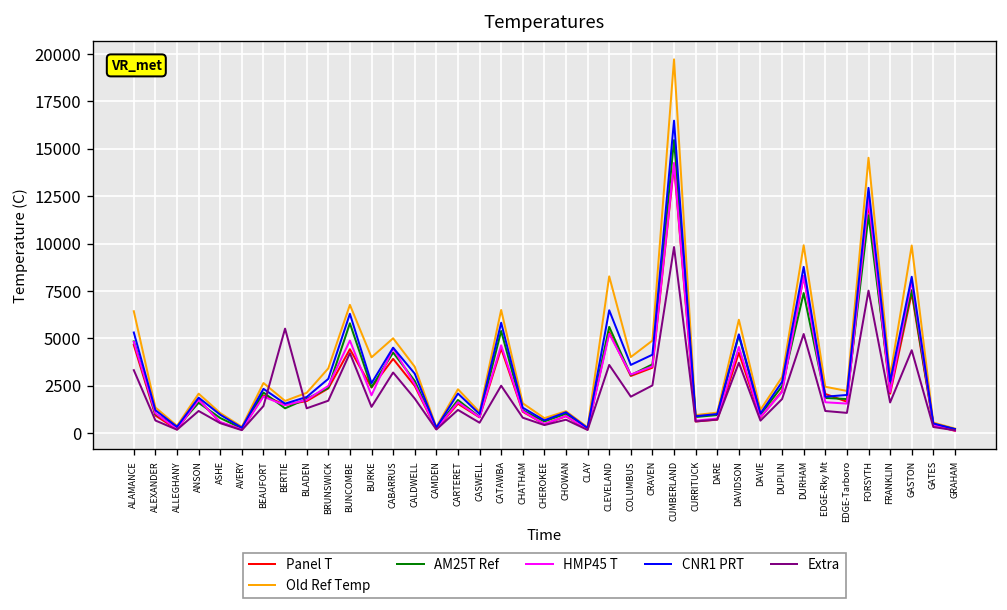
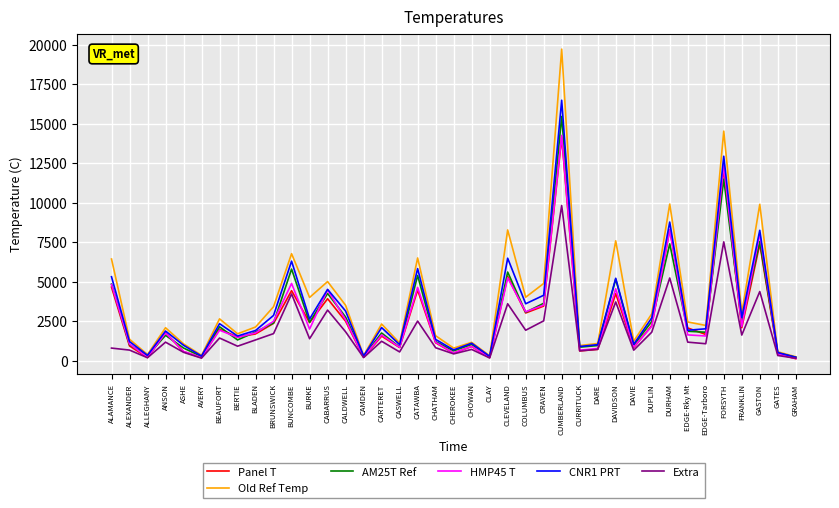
  {
    "Panel T": {
      "ALAMANCE": 4700,
      "BUNCOMBE": 4400,
      "CABARRUS": 3900,
      "CATAWBA": 4500,
      "DAVIDSON": 4200,
      "FORSYTH": 12100
    },
    "Old Ref Temp": {
      "ALAMANCE": 6400,
      "ANSON": 2100,
      "BEAUFORT": 2600,
      "BLADEN": 2100,
      "BRUNSWICK": 3400,
      "BUNCOMBE": 6800,
      "BURKE": 4000,
      "CABARRUS": 5000,
      "CALDWELL": 3500,
      "CARTERET": 2300,
      "CATAWBA": 6500,
      "CHATHAM": 1600,
      "CLEVELAND": 8300,
      "COLUMBUS": 4000,
      "CRAVEN": 4900,
      "CUMBERLAND": 19700,
-     "DAVIDSON": 6000,
+     "DAVIDSON": 7600,
      "DAVIE": 1200,
      "DUPLIN": 3000,
      "DURHAM": 9900,
      "EDGE-Rky Mt": 2500,
      "EDGE-Tarboro": 2200,
      "FORSYTH": 14500,
      "FRANKLIN": 3000,
      "GASTON": 9900
    },
    "AM25T Ref": {
      "ASHE": 800,
      "BUNCOMBE": 5800,
      "CABARRUS": 4300,
      "CALDWELL": 2800,
      "CATAWBA": 5400,
      "CLEVELAND": 5600,
      "CUMBERLAND": 15500,
      "DUPLIN": 2500,
      "DURHAM": 7400,
      "FORSYTH": 11500,
      "FRANKLIN": 2400
    },
    "HMP45 T": {
      "BUNCOMBE": 4900,
      "BURKE": 2000,
      "CATAWBA": 4600,
      "DAVIDSON": 4500,
      "EDGE-Rky Mt": 1600,
      "FORSYTH": 12400,
      "GASTON": 8000
    },
    "CNR1 PRT": {
      "ALAMANCE": 5300,
      "BEAUFORT": 2300,
      "BRUNSWICK": 2900,
      "BUNCOMBE": 6300,
      "BURKE": 2600,
      "CALDWELL": 3100,
      "CARTERET": 2100,
      "CATAWBA": 5800,
      "CLEVELAND": 6500,
      "COLUMBUS": 3600,
      "CRAVEN": 4100,
      "CUMBERLAND": 16500,
      "DUPLIN": 2700,
      "DURHAM": 8800,
      "EDGE-Tarboro": 2000,
      "FORSYTH": 12900,
      "FRANKLIN": 2700,
      "GASTON": 8300
    },
    "Extra": {
-     "ALAMANCE": 3300,
+     "ALAMANCE": 800,
      "ALEXANDER": 700,
      "ANSON": 1200,
      "BEAUFORT": 1400,
-     "BERTIE": 5500,
+     "BERTIE": 900,
      "BLADEN": 1300,
      "BRUNSWICK": 1700,
      "BUNCOMBE": 4200,
      "BURKE": 1400,
      "CABARRUS": 3200,
      "CALDWELL": 1800,
      "CARTERET": 1200,
      "CASWELL": 600,
      "CATAWBA": 2500,
      "CHATHAM": 800,
      "CHOWAN": 700,
      "CLEVELAND": 3600,
      "COLUMBUS": 1900,
      "CRAVEN": 2500,
      "CUMBERLAND": 9800,
      "DAVIDSON": 3700,
      "DAVIE": 700,
      "DUPLIN": 1800,
      "DURHAM": 5200,
      "EDGE-Rky Mt": 1200,
      "EDGE-Tarboro": 1100,
      "FORSYTH": 7500,
      "FRANKLIN": 1600,
      "GASTON": 4400
    }
  }
